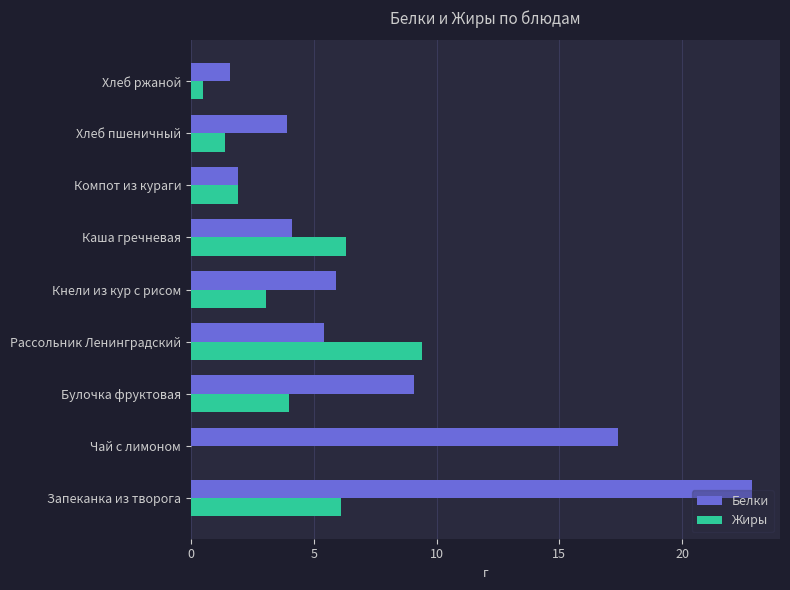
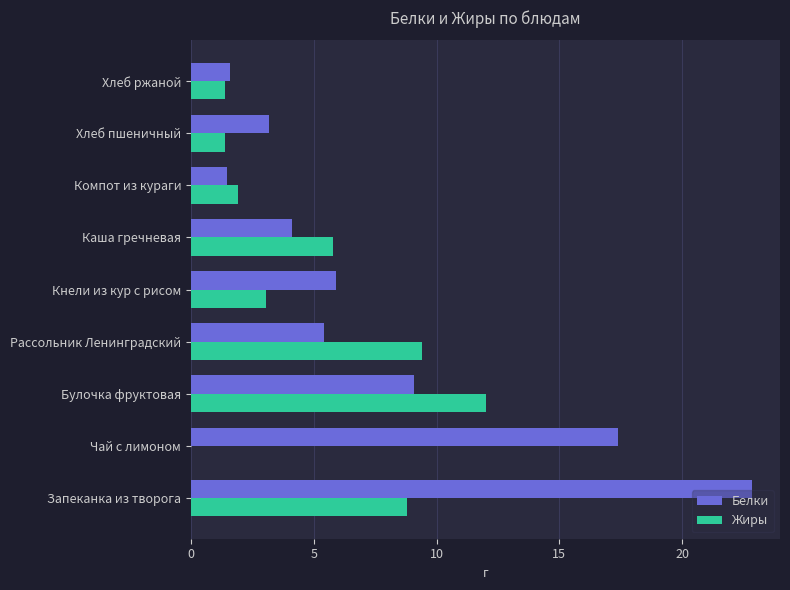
  {
    "Белки": {
      "Хлеб ржаной": 1.6,
-     "Хлеб пшеничный": 3.9,
-     "Компот из кураги": 1.9,
+     "Хлеб пшеничный": 3.2,
+     "Компот из кураги": 1.5,
      "Каша гречневая": 4.1,
      "Кнели из кур с рисом": 5.9,
      "Рассольник Ленинградский": 5.4,
      "Булочка фруктовая": 9.1,
      "Чай с лимоном": 17.4,
      "Запеканка из творога": 22.8
    },
    "Жиры": {
-     "Хлеб ржаной": 0.5,
+     "Хлеб ржаной": 1.4,
      "Хлеб пшеничный": 1.4,
      "Компот из кураги": 1.9,
-     "Каша гречневая": 6.3,
+     "Каша гречневая": 5.8,
      "Кнели из кур с рисом": 3.1,
      "Рассольник Ленинградский": 9.4,
-     "Булочка фруктовая": 4,
+     "Булочка фруктовая": 12,
      "Чай с лимоном": 0.0,
-     "Запеканка из творога": 6.1
+     "Запеканка из творога": 8.8
    }
  }
